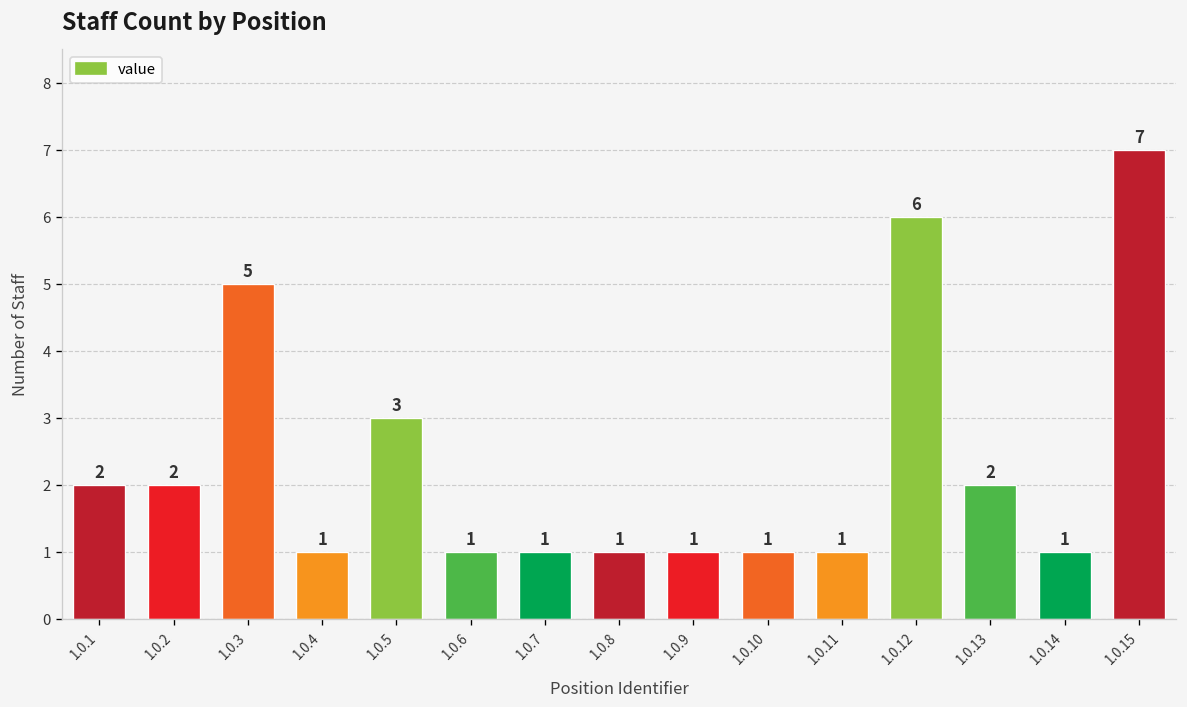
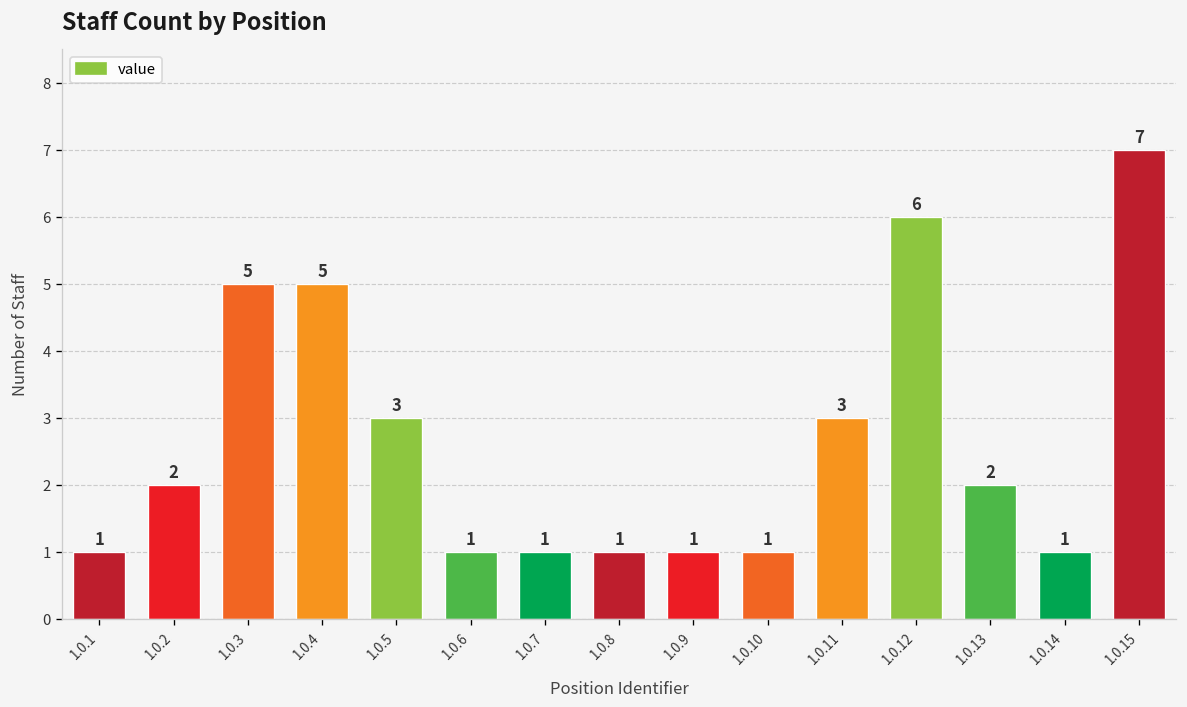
  {
-   "1.0.1": 2,
+   "1.0.1": 1,
    "1.0.2": 2,
    "1.0.3": 5,
-   "1.0.4": 1,
+   "1.0.4": 5,
    "1.0.5": 3,
    "1.0.6": 1,
    "1.0.7": 1,
    "1.0.8": 1,
    "1.0.9": 1,
    "1.0.10": 1,
-   "1.0.11": 1,
+   "1.0.11": 3,
    "1.0.12": 6,
    "1.0.13": 2,
    "1.0.14": 1,
    "1.0.15": 7
  }
